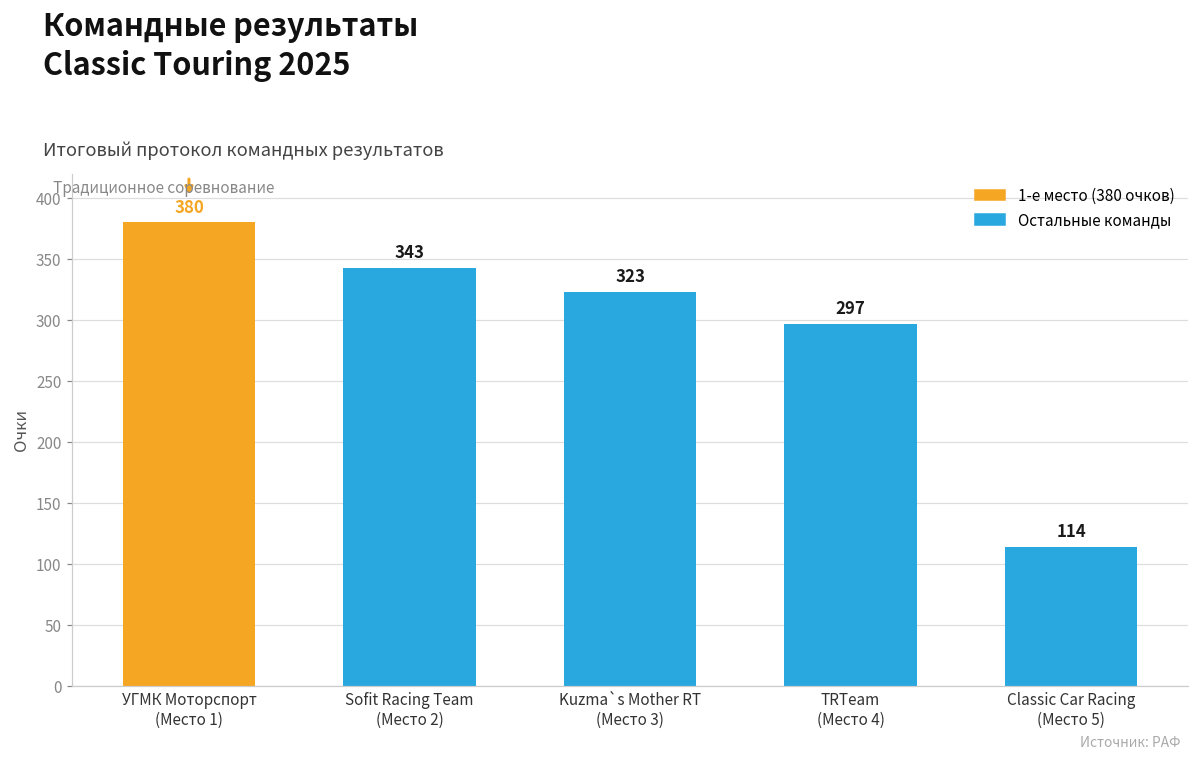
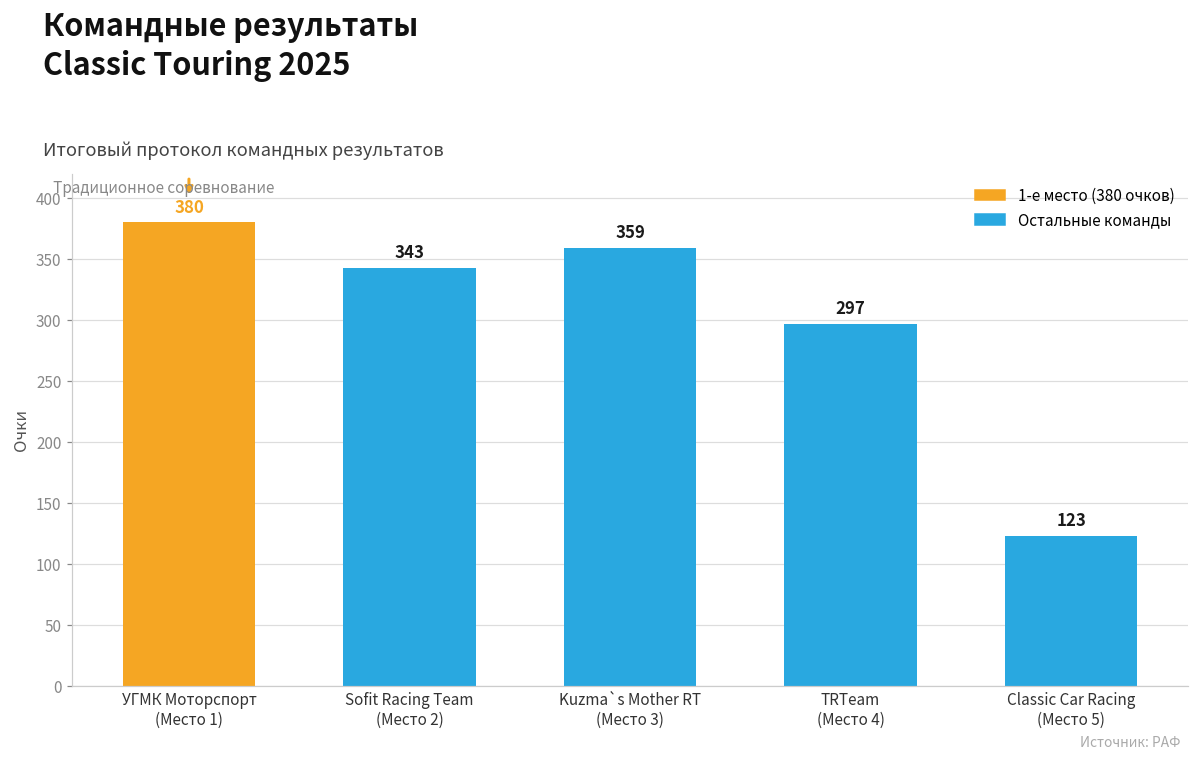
  {
    "УГМК Моторспорт (Место 1)": 380,
    "Sofit Racing Team (Место 2)": 343,
-   "Kuzma`s Mother RT (Место 3)": 323,
+   "Kuzma`s Mother RT (Место 3)": 359,
    "TRTeam (Место 4)": 297,
-   "Classic Car Racing (Место 5)": 114
+   "Classic Car Racing (Место 5)": 123
  }
